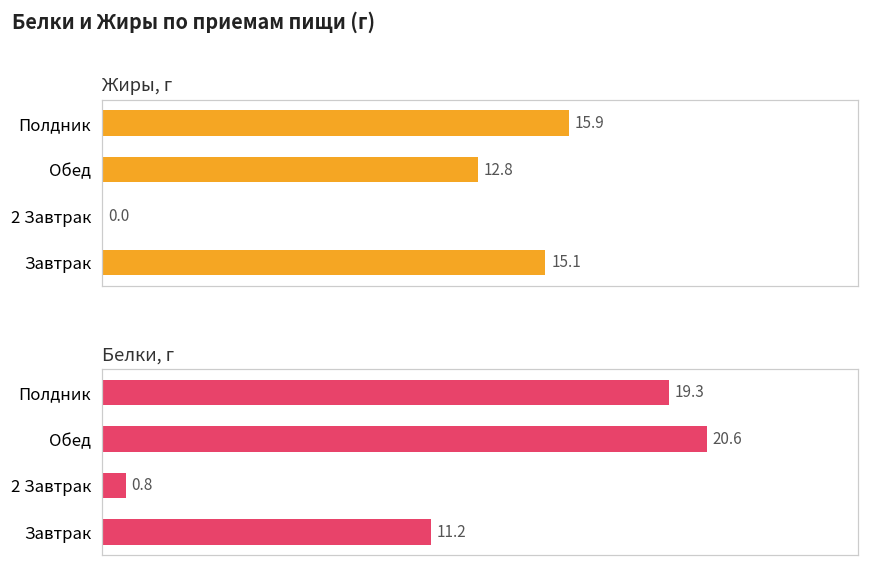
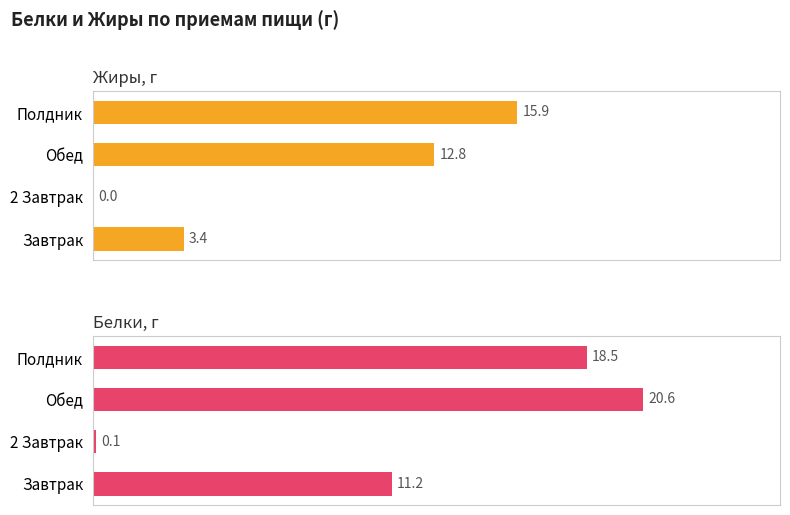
  {
    "Жиры, г": {
      "Полдник": 15.9,
      "Обед": 12.8,
      "2 Завтрак": 0.0,
-     "Завтрак": 15.1
+     "Завтрак": 3.4
    },
    "Белки, г": {
-     "Полдник": 19.3,
+     "Полдник": 18.5,
      "Обед": 20.6,
-     "2 Завтрак": 0.8,
+     "2 Завтрак": 0.1,
      "Завтрак": 11.2
    }
  }
